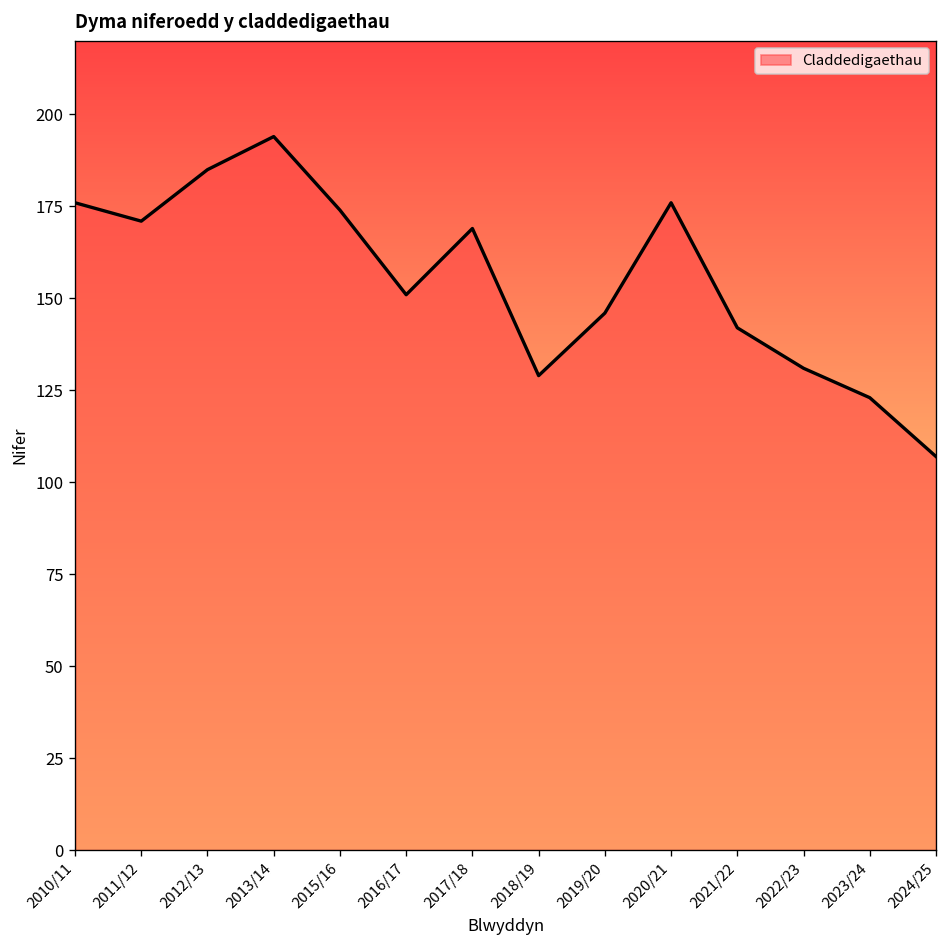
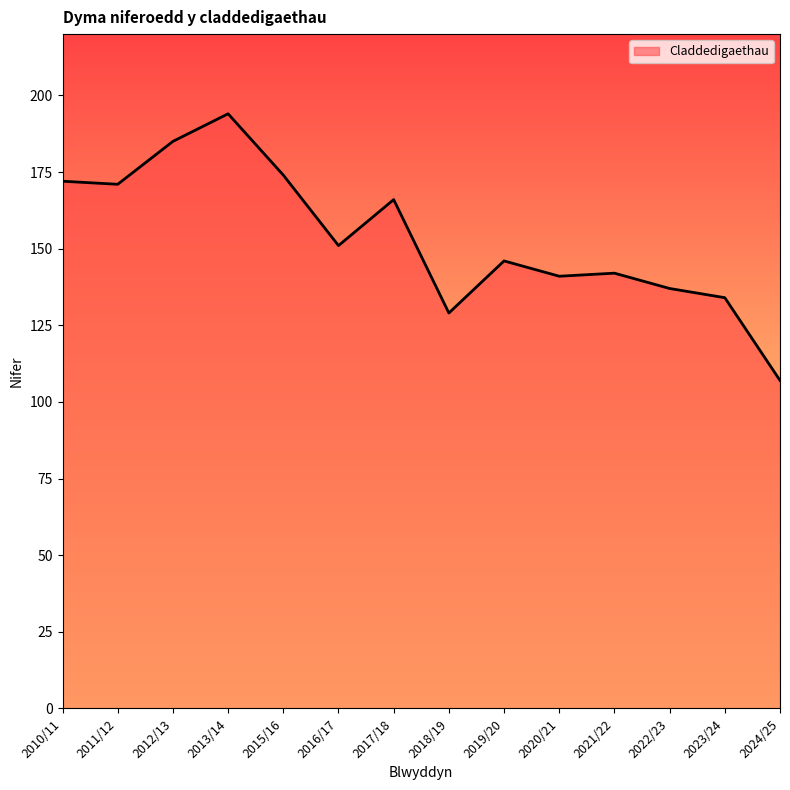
  {
-   "2010/11": 176,
+   "2010/11": 172,
    "2011/12": 171,
    "2012/13": 185,
    "2013/14": 194,
    "2015/16": 174,
    "2016/17": 151,
-   "2017/18": 169,
+   "2017/18": 166,
    "2018/19": 129,
    "2019/20": 146,
-   "2020/21": 176,
+   "2020/21": 141,
    "2021/22": 142,
-   "2022/23": 131,
-   "2023/24": 123,
+   "2022/23": 137,
+   "2023/24": 134,
    "2024/25": 107
  }
